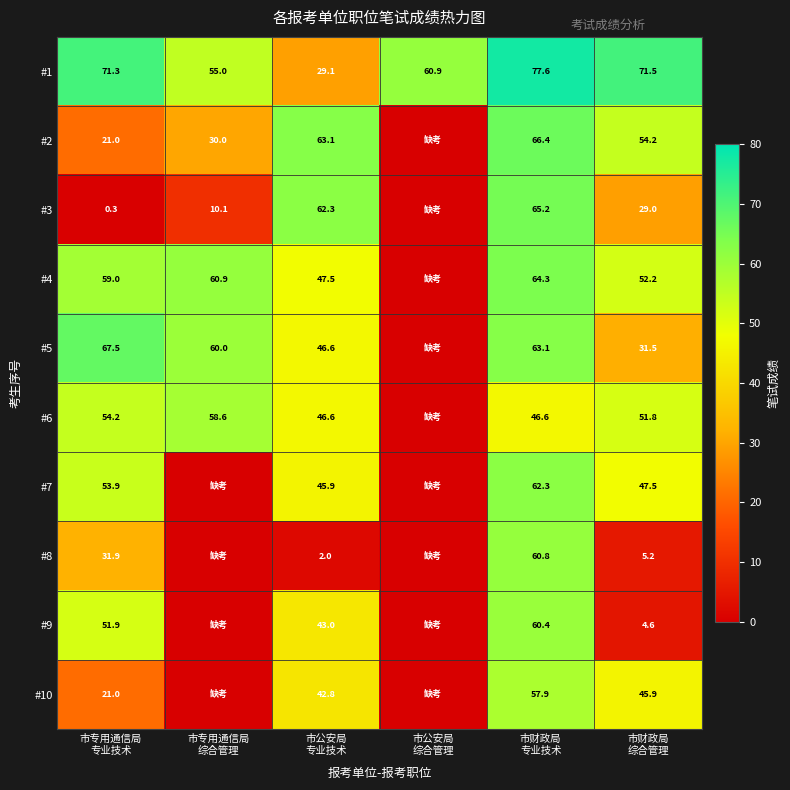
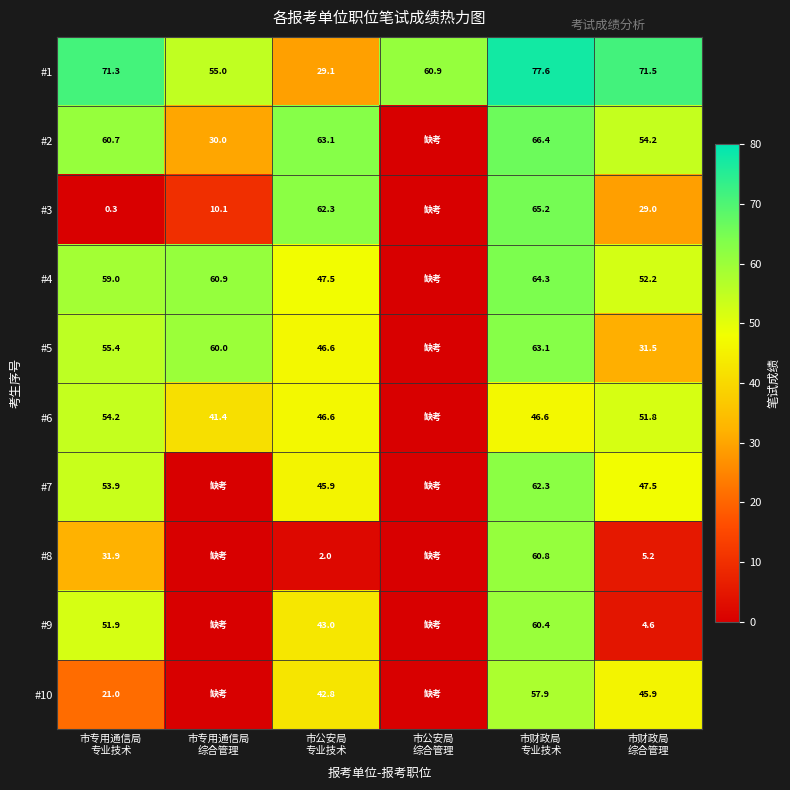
  {
    "#1": {
      "市专用通信局 专业技术": 71.3,
      "市专用通信局 综合管理": 55.0,
      "市公安局 专业技术": 29.1,
      "市公安局 综合管理": 60.9,
      "市财政局 专业技术": 77.6,
      "市财政局 综合管理": 71.5
    },
    "#2": {
-     "市专用通信局 专业技术": 21.0,
+     "市专用通信局 专业技术": 60.7,
      "市专用通信局 综合管理": 30.0,
      "市公安局 专业技术": 63.1,
      "市财政局 专业技术": 66.4,
      "市财政局 综合管理": 54.2
    },
    "#3": {
      "市专用通信局 专业技术": 0.3,
      "市专用通信局 综合管理": 10.1,
      "市公安局 专业技术": 62.3,
      "市财政局 专业技术": 65.2,
      "市财政局 综合管理": 29.0
    },
    "#4": {
      "市专用通信局 专业技术": 59.0,
      "市专用通信局 综合管理": 60.9,
      "市公安局 专业技术": 47.5,
      "市财政局 专业技术": 64.3,
      "市财政局 综合管理": 52.2
    },
    "#5": {
-     "市专用通信局 专业技术": 67.5,
+     "市专用通信局 专业技术": 55.4,
      "市专用通信局 综合管理": 60.0,
      "市公安局 专业技术": 46.6,
      "市财政局 专业技术": 63.1,
      "市财政局 综合管理": 31.5
    },
    "#6": {
      "市专用通信局 专业技术": 54.2,
-     "市专用通信局 综合管理": 58.6,
+     "市专用通信局 综合管理": 41.4,
      "市公安局 专业技术": 46.6,
      "市财政局 专业技术": 46.6,
      "市财政局 综合管理": 51.8
    },
    "#7": {
      "市专用通信局 专业技术": 53.9,
      "市公安局 专业技术": 45.9,
      "市财政局 专业技术": 62.3,
      "市财政局 综合管理": 47.5
    },
    "#8": {
      "市专用通信局 专业技术": 31.9,
      "市公安局 专业技术": 2.0,
      "市财政局 专业技术": 60.8,
      "市财政局 综合管理": 5.2
    },
    "#9": {
      "市专用通信局 专业技术": 51.9,
      "市公安局 专业技术": 43.0,
      "市财政局 专业技术": 60.4,
      "市财政局 综合管理": 4.6
    },
    "#10": {
      "市专用通信局 专业技术": 21.0,
      "市公安局 专业技术": 42.8,
      "市财政局 专业技术": 57.9,
      "市财政局 综合管理": 45.9
    }
  }
